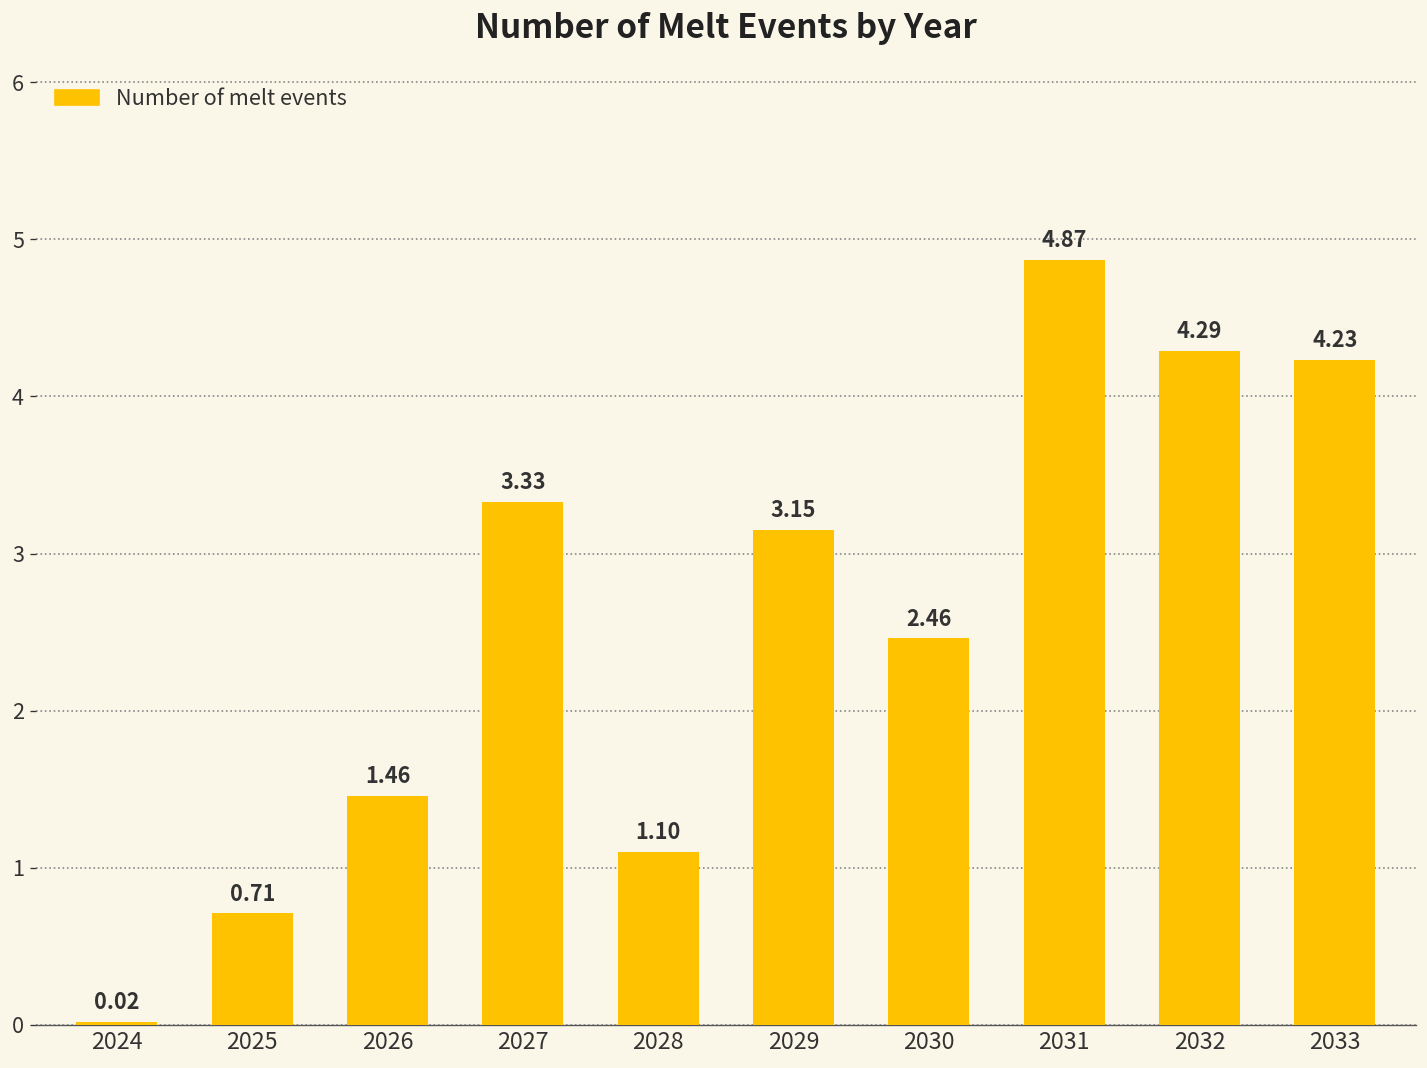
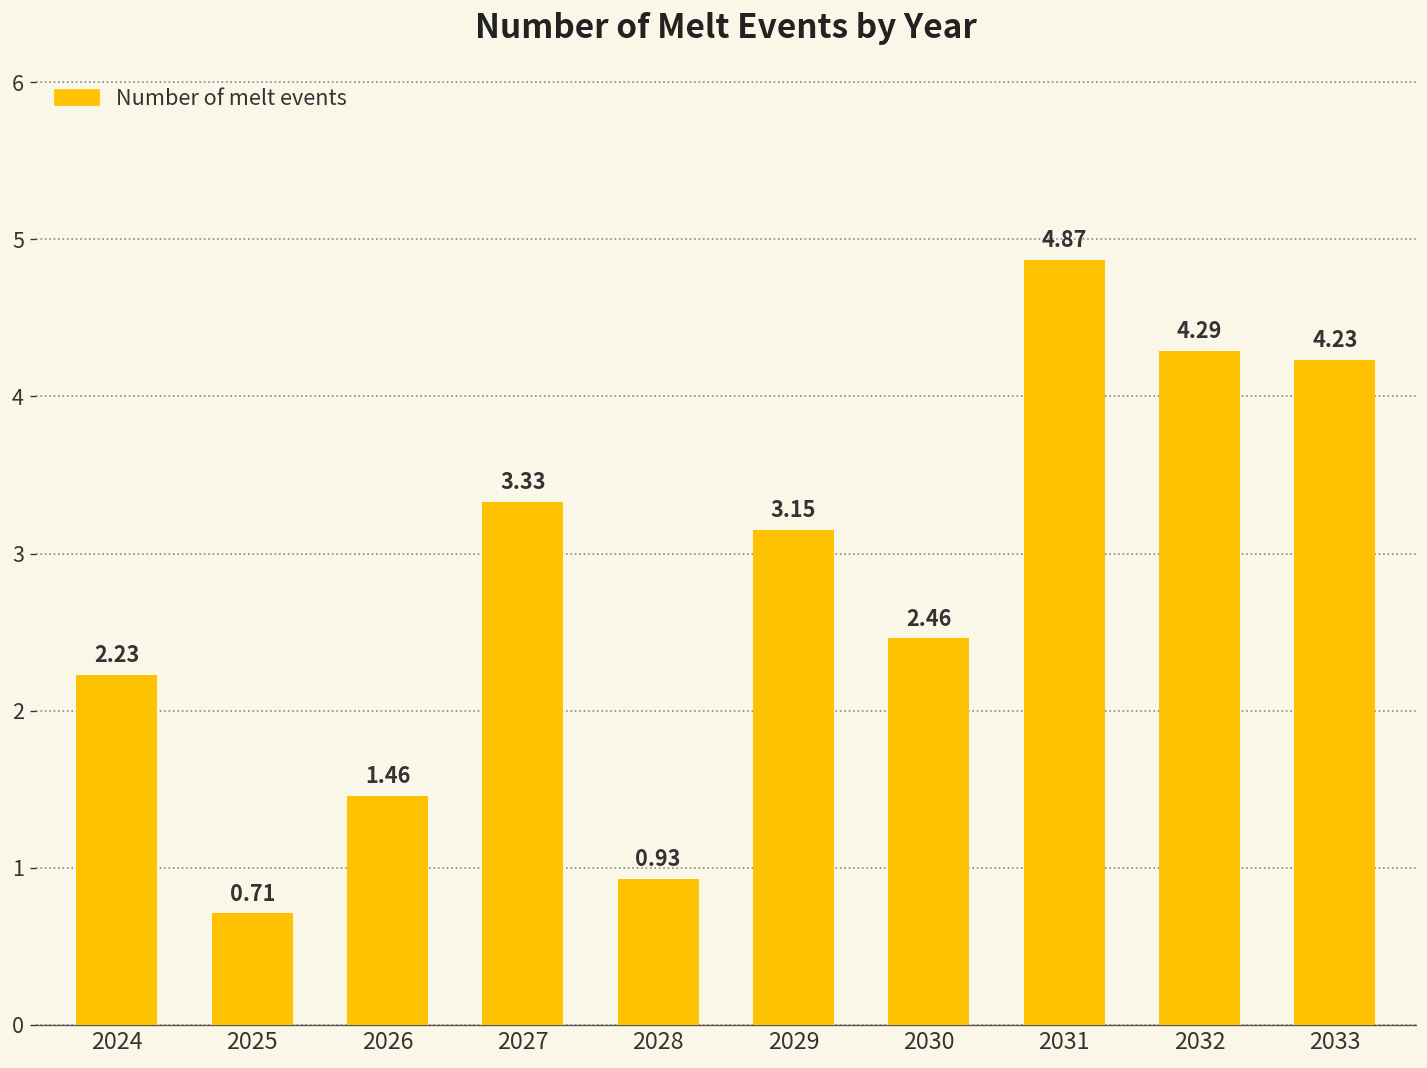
  {
-   "2024": 0.02,
+   "2024": 2.23,
    "2025": 0.71,
    "2026": 1.46,
    "2027": 3.33,
-   "2028": 1.10,
+   "2028": 0.93,
    "2029": 3.15,
    "2030": 2.46,
    "2031": 4.87,
    "2032": 4.29,
    "2033": 4.23
  }
